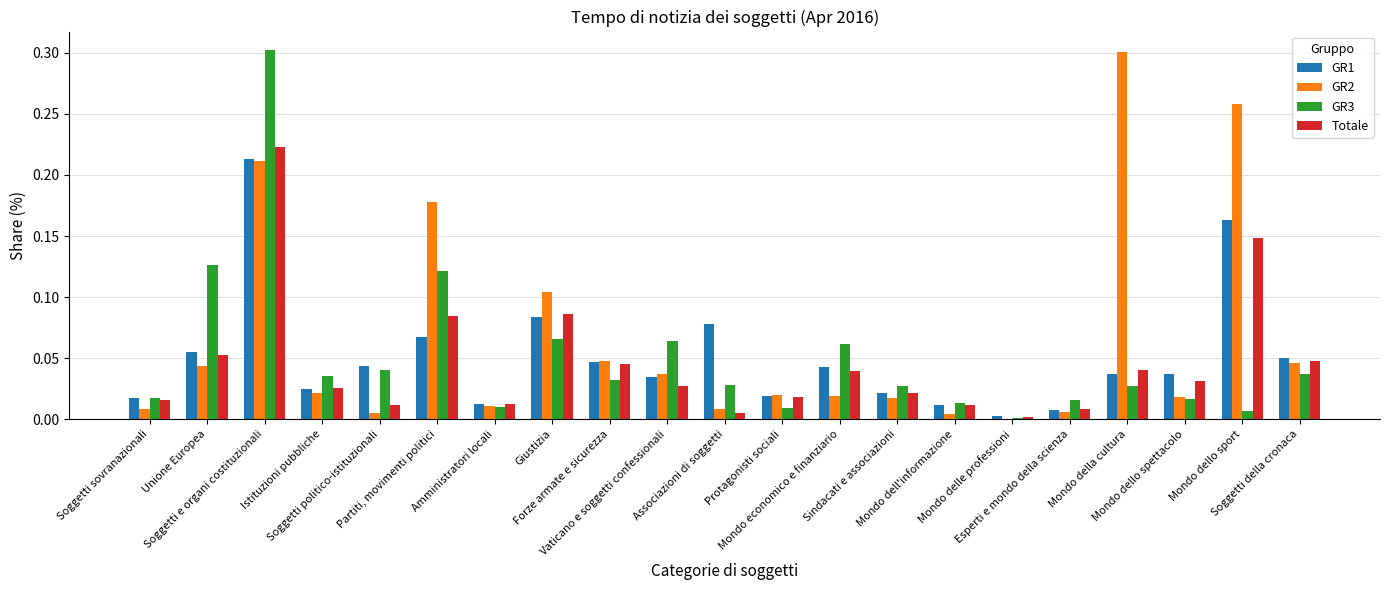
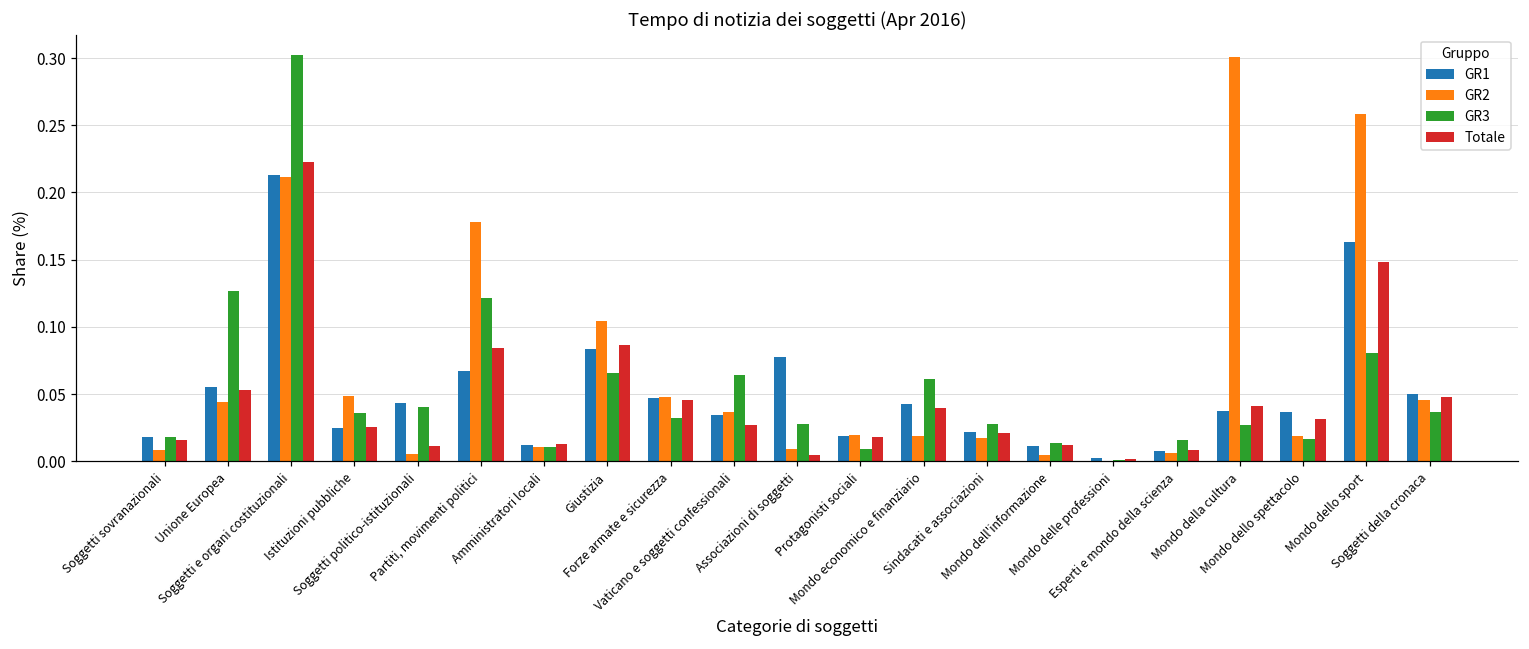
  {
    "GR1": {
      "Soggetti sovranazionali": 0.018,
      "Unione Europea": 0.055,
      "Soggetti e organi costituzionali": 0.213,
      "Istituzioni pubbliche": 0.025,
      "Soggetti politico-istituzionali": 0.043,
      "Partiti, movimenti politici": 0.067,
      "Amministratori locali": 0.012,
      "Giustizia": 0.084,
      "Forze armate e sicurezza": 0.047,
      "Vaticano e soggetti confessionali": 0.034,
      "Associazioni di soggetti": 0.078,
      "Protagonisti sociali": 0.019,
      "Mondo economico e finanziario": 0.043,
      "Sindacati e associazioni": 0.022,
      "Mondo dell'informazione": 0.012,
      "Mondo delle professioni": 0.003,
      "Esperti e mondo della scienza": 0.008,
      "Mondo della cultura": 0.037,
      "Mondo dello spettacolo": 0.037,
      "Mondo dello sport": 0.163,
      "Soggetti della cronaca": 0.050
    },
    "GR2": {
      "Soggetti sovranazionali": 0.009,
      "Unione Europea": 0.044,
      "Soggetti e organi costituzionali": 0.212,
-     "Istituzioni pubbliche": 0.022,
+     "Istituzioni pubbliche": 0.048,
      "Soggetti politico-istituzionali": 0.005,
      "Partiti, movimenti politici": 0.178,
      "Amministratori locali": 0.011,
      "Giustizia": 0.104,
      "Forze armate e sicurezza": 0.048,
      "Vaticano e soggetti confessionali": 0.037,
      "Associazioni di soggetti": 0.009,
      "Protagonisti sociali": 0.020,
      "Mondo economico e finanziario": 0.019,
      "Sindacati e associazioni": 0.017,
      "Mondo dell'informazione": 0.005,
      "Esperti e mondo della scienza": 0.006,
      "Mondo della cultura": 0.301,
      "Mondo dello spettacolo": 0.019,
      "Mondo dello sport": 0.258,
      "Soggetti della cronaca": 0.046
    },
    "GR3": {
      "Soggetti sovranazionali": 0.018,
      "Unione Europea": 0.127,
      "Soggetti e organi costituzionali": 0.302,
      "Istituzioni pubbliche": 0.036,
      "Soggetti politico-istituzionali": 0.040,
      "Partiti, movimenti politici": 0.121,
      "Amministratori locali": 0.010,
      "Giustizia": 0.065,
      "Forze armate e sicurezza": 0.032,
      "Vaticano e soggetti confessionali": 0.064,
      "Associazioni di soggetti": 0.028,
      "Protagonisti sociali": 0.009,
      "Mondo economico e finanziario": 0.061,
      "Sindacati e associazioni": 0.027,
      "Mondo dell'informazione": 0.014,
      "Esperti e mondo della scienza": 0.015,
      "Mondo della cultura": 0.027,
      "Mondo dello spettacolo": 0.017,
-     "Mondo dello sport": 0.007,
+     "Mondo dello sport": 0.080,
      "Soggetti della cronaca": 0.037
    },
    "Totale": {
      "Soggetti sovranazionali": 0.016,
      "Unione Europea": 0.053,
      "Soggetti e organi costituzionali": 0.223,
      "Istituzioni pubbliche": 0.025,
      "Soggetti politico-istituzionali": 0.012,
      "Partiti, movimenti politici": 0.084,
      "Amministratori locali": 0.013,
      "Giustizia": 0.086,
      "Forze armate e sicurezza": 0.045,
      "Vaticano e soggetti confessionali": 0.027,
      "Associazioni di soggetti": 0.005,
      "Protagonisti sociali": 0.018,
      "Mondo economico e finanziario": 0.039,
      "Sindacati e associazioni": 0.021,
      "Mondo dell'informazione": 0.012,
      "Esperti e mondo della scienza": 0.008,
      "Mondo della cultura": 0.041,
      "Mondo dello spettacolo": 0.031,
      "Mondo dello sport": 0.148,
      "Soggetti della cronaca": 0.048
    }
  }
